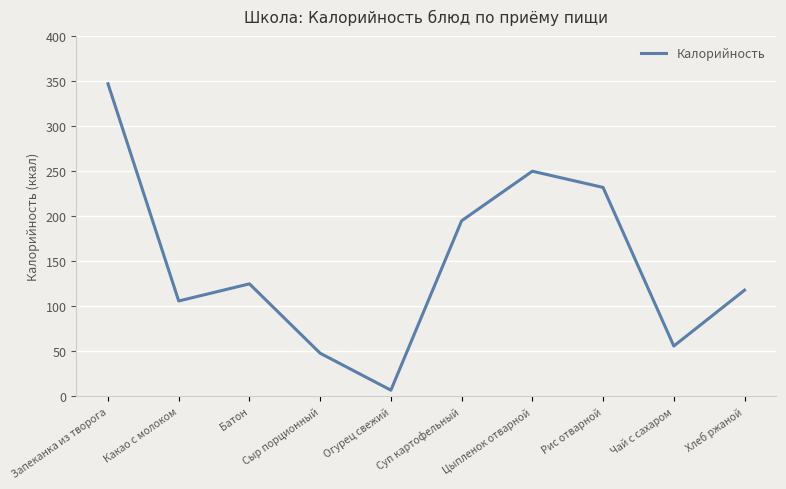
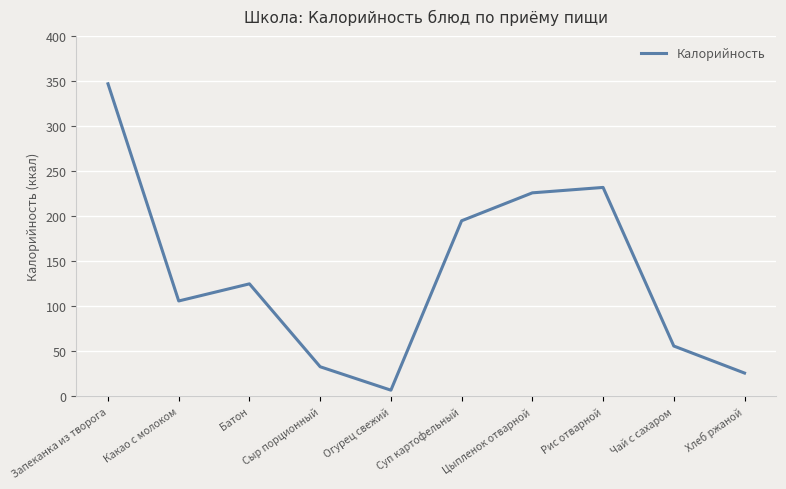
  {
    "Запеканка из творога": 350,
    "Какао с молоком": 110,
    "Батон": 130,
-   "Сыр порционный": 50,
+   "Сыр порционный": 30,
    "Огурец свежий": 10,
    "Суп картофельный": 200,
-   "Цыпленок отварной": 250,
+   "Цыпленок отварной": 230,
    "Рис отварной": 230,
    "Чай с сахаром": 60,
-   "Хлеб ржаной": 120
+   "Хлеб ржаной": 30
  }
